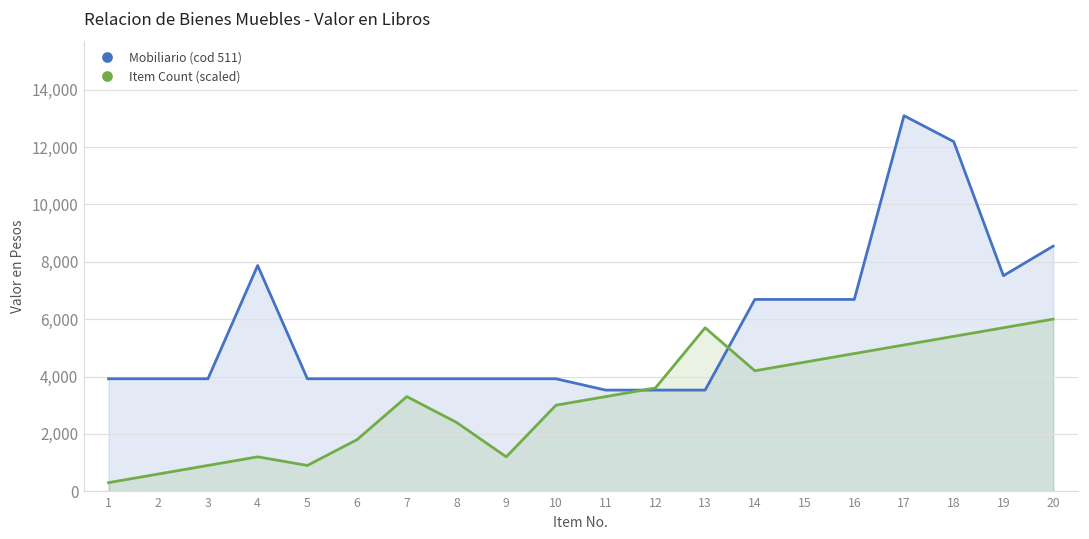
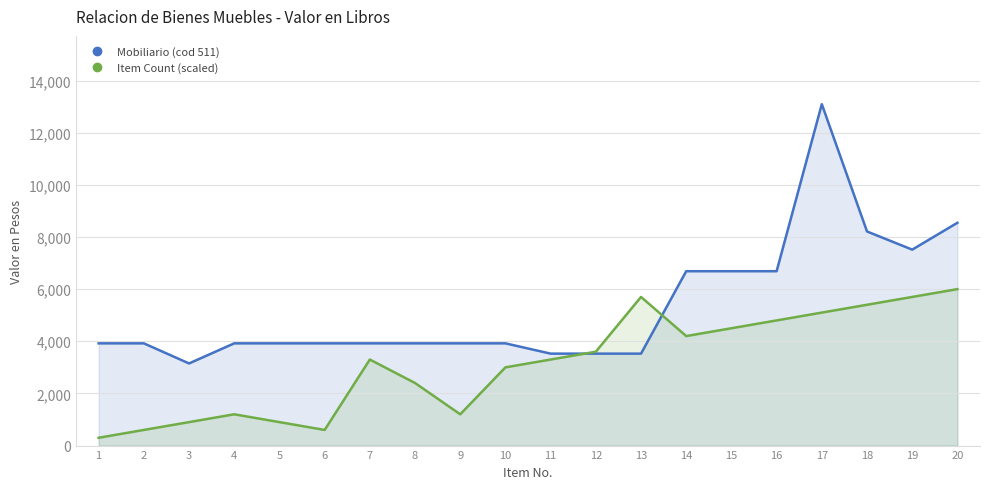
  {
    "Mobiliario (cod 511)": {
      "1": "3,900",
      "2": "3,900",
-     "3": "3,900",
-     "4": "7,900",
+     "3": "3,200",
+     "4": "3,900",
      "5": "3,900",
      "6": "3,900",
      "7": "3,900",
      "8": "3,900",
      "9": "3,900",
      "10": "3,900",
      "11": "3,500",
      "13": "3,500",
      "14": "6,700",
      "15": "6,700",
      "16": "6,700",
      "17": "13,100",
-     "18": "12,200",
+     "18": "8,200",
      "19": "7,500",
      "20": "8,500"
    },
    "Item Count (scaled)": {
      "1": "300",
      "2": "600",
      "3": "900",
      "4": "1,200",
      "5": "900",
-     "6": "1,800",
+     "6": "600",
      "7": "3,300",
      "8": "2,400",
      "9": "1,200",
      "10": "3,000",
      "11": "3,300",
      "13": "5,700",
      "14": "4,200",
      "15": "4,500",
      "16": "4,800",
      "17": "5,100",
      "18": "5,400",
      "19": "5,700",
      "20": "6,000"
    }
  }
